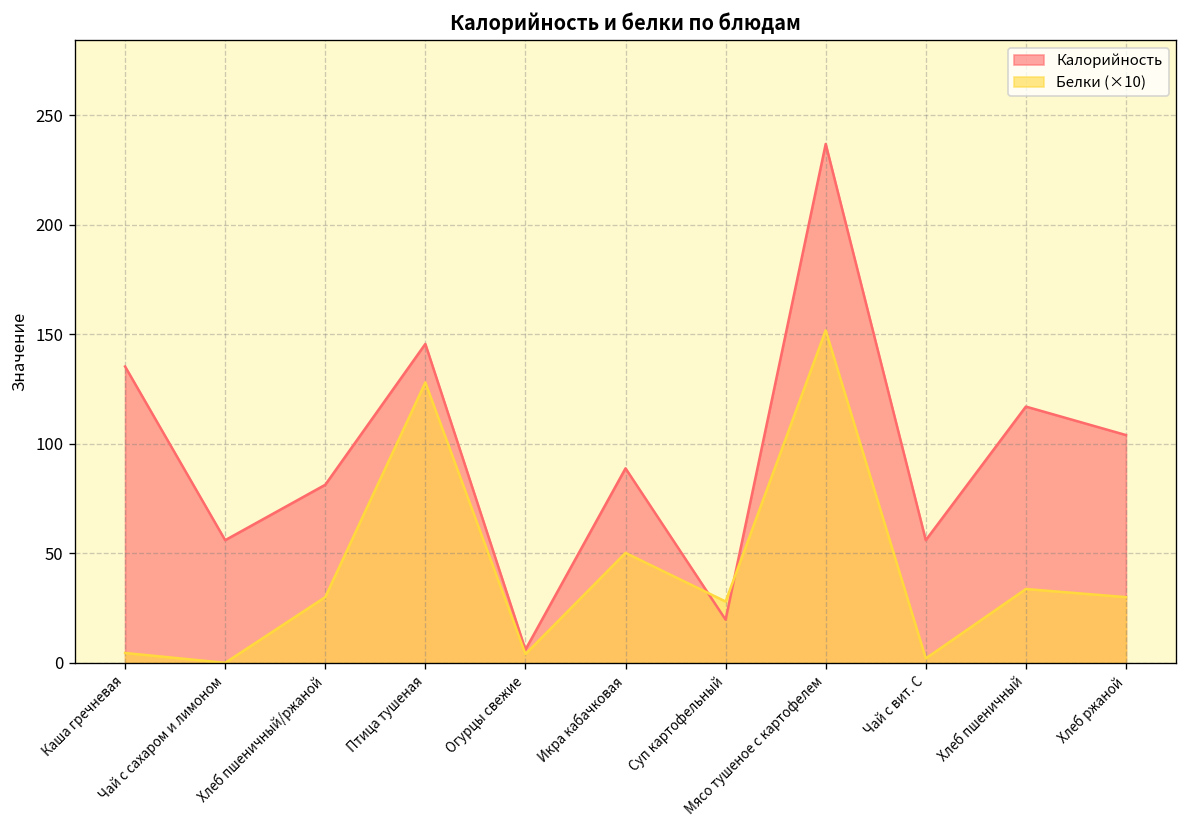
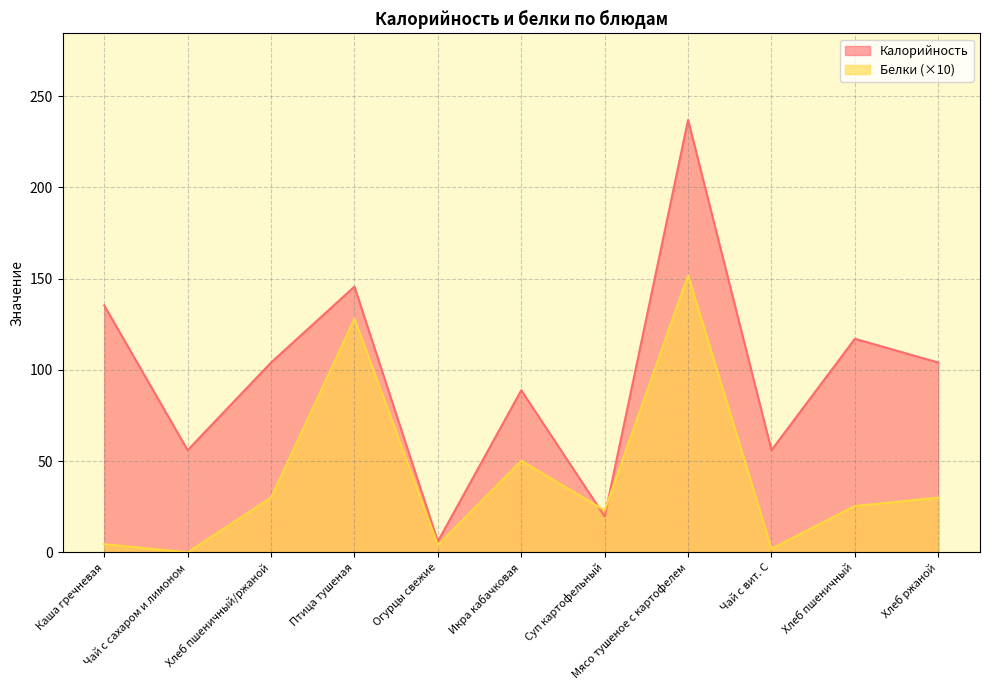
  {
    "Калорийность": {
      "Каша гречневая": 135,
      "Чай с сахаром и лимоном": 56,
-     "Хлеб пшеничный/ржаной": 81,
+     "Хлеб пшеничный/ржаной": 104,
      "Птица тушеная": 146,
      "Огурцы свежие": 6,
      "Икра кабачковая": 89,
      "Суп картофельный": 20,
      "Мясо тушеное с картофелем": 237,
      "Чай с вит. С": 56,
      "Хлеб пшеничный": 117,
      "Хлеб ржаной": 104
    },
    "Белки (×10)": {
      "Каша гречневая": 5,
      "Чай с сахаром и лимоном": 0,
      "Хлеб пшеничный/ржаной": 30,
      "Птица тушеная": 128,
      "Огурцы свежие": 4,
      "Икра кабачковая": 50,
-     "Суп картофельный": 28,
+     "Суп картофельный": 23,
      "Мясо тушеное с картофелем": 152,
      "Чай с вит. С": 2,
-     "Хлеб пшеничный": 34,
+     "Хлеб пшеничный": 25,
      "Хлеб ржаной": 30
    }
  }
